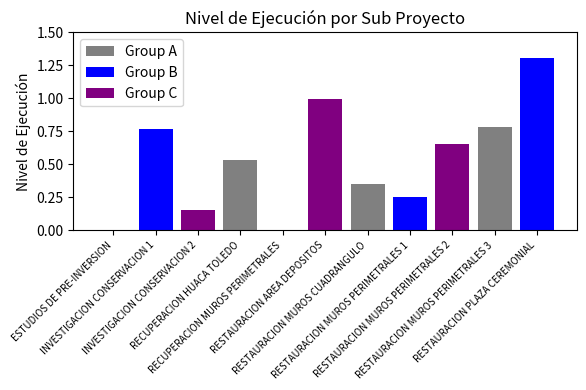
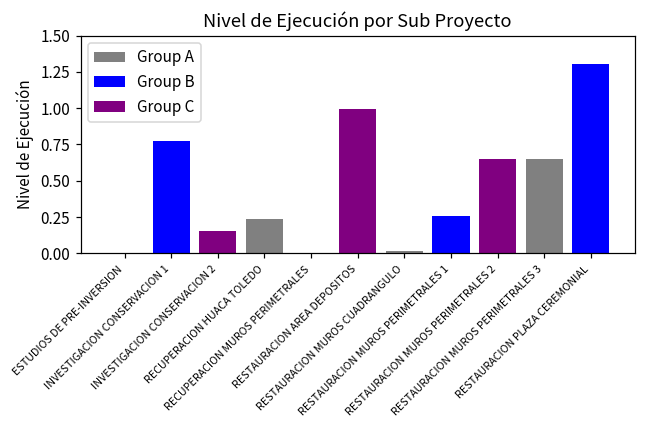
  {
    "ESTUDIOS DE PRE-INVERSION": 0.00,
    "INVESTIGACION CONSERVACION 1": 0.77,
    "INVESTIGACION CONSERVACION 2": 0.15,
-   "RECUPERACION HUACA TOLEDO": 0.53,
+   "RECUPERACION HUACA TOLEDO": 0.24,
    "RECUPERACION MUROS PERIMETRALES": 0.00,
    "RESTAURACION AREA DEPOSITOS": 0.99,
-   "RESTAURACION MUROS CUADRANGULO": 0.35,
+   "RESTAURACION MUROS CUADRANGULO": 0.01,
    "RESTAURACION MUROS PERIMETRALES 1": 0.26,
    "RESTAURACION MUROS PERIMETRALES 2": 0.65,
-   "RESTAURACION MUROS PERIMETRALES 3": 0.78,
+   "RESTAURACION MUROS PERIMETRALES 3": 0.65,
    "RESTAURACION PLAZA CEREMONIAL": 1.30
  }
